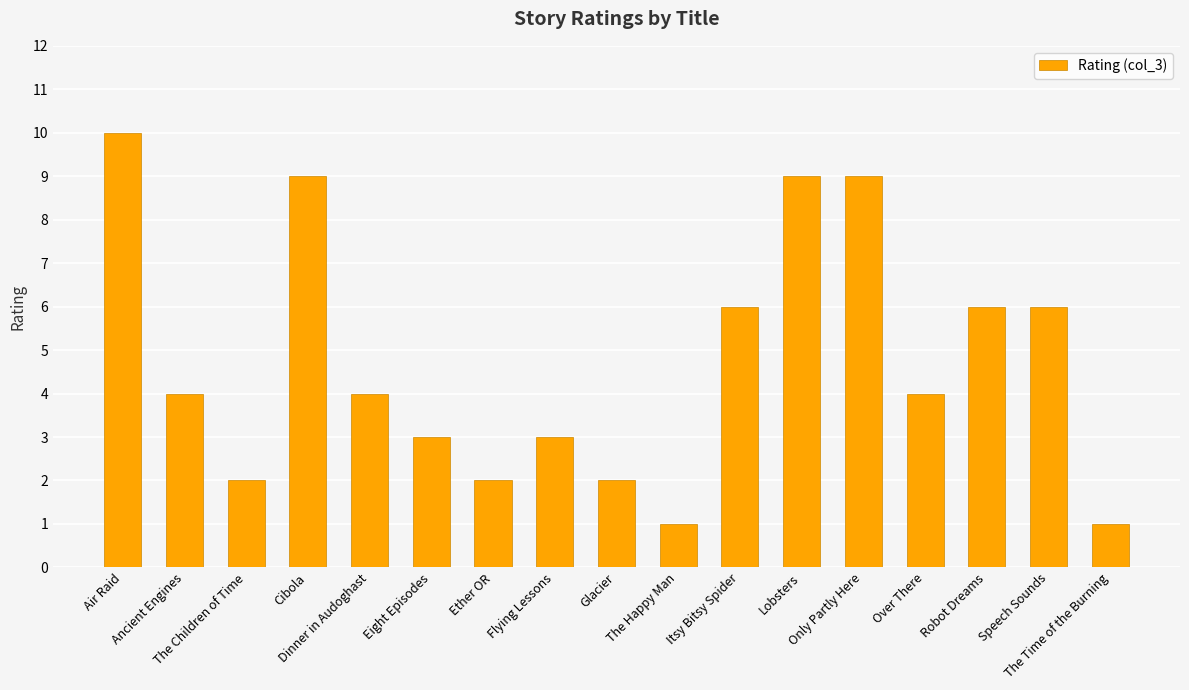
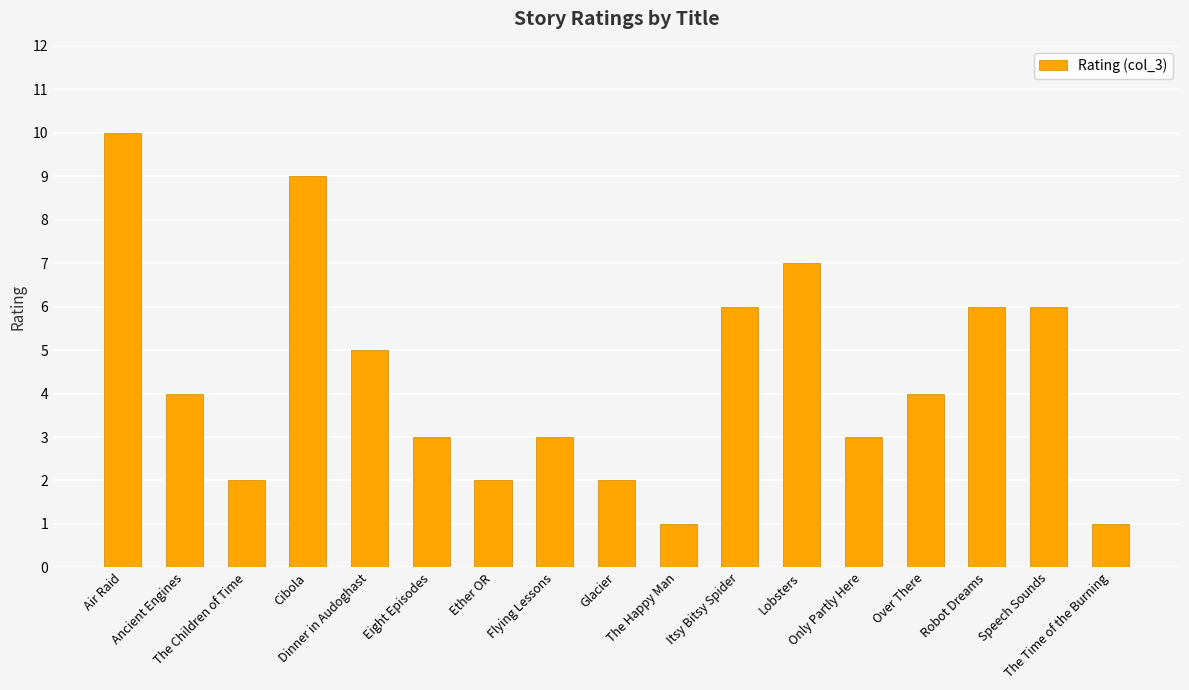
  {
    "Air Raid": 10,
    "Ancient Engines": 4,
    "The Children of Time": 2,
    "Cibola": 9,
-   "Dinner in Audoghast": 4,
+   "Dinner in Audoghast": 5,
    "Eight Episodes": 3,
    "Ether OR": 2,
    "Flying Lessons": 3,
    "Glacier": 2,
    "The Happy Man": 1,
    "Itsy Bitsy Spider": 6,
-   "Lobsters": 9,
-   "Only Partly Here": 9,
+   "Lobsters": 7,
+   "Only Partly Here": 3,
    "Over There": 4,
    "Robot Dreams": 6,
    "Speech Sounds": 6,
    "The Time of the Burning": 1
  }
